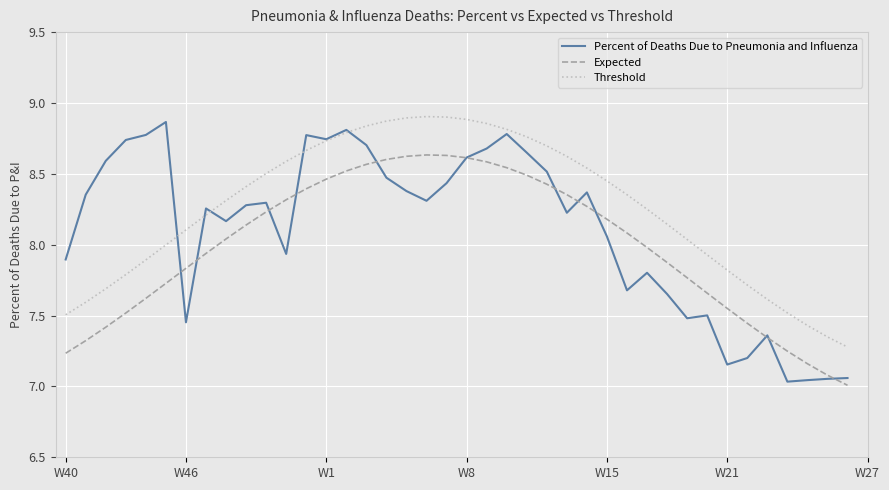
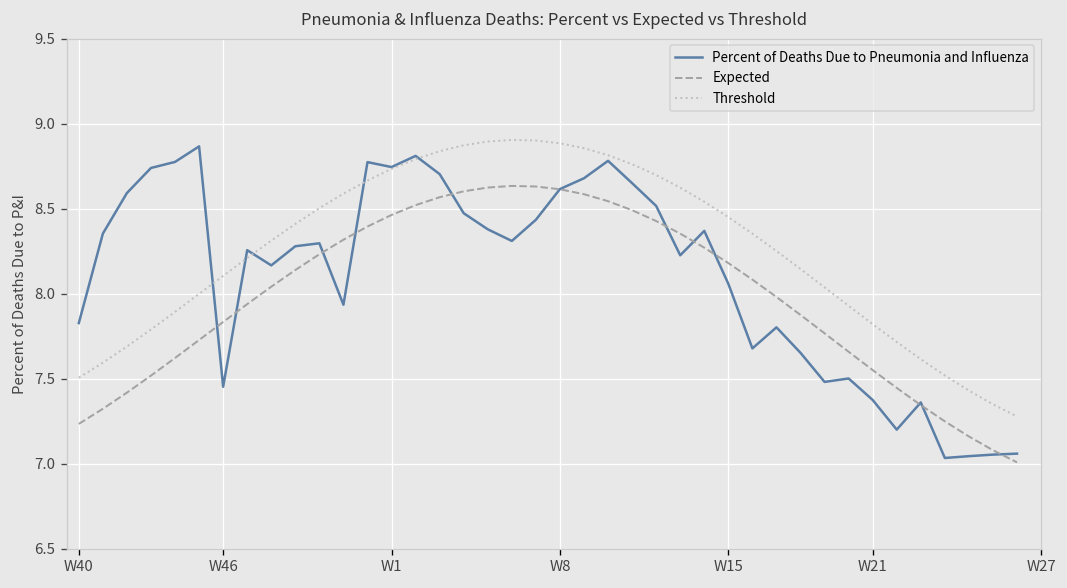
  {
    "Percent of Deaths Due to Pneumonia and Influenza": {
-     "W40": 7.90,
+     "W40": 7.83,
      "W46": 7.45,
      "W15": 8.06,
-     "W21": 7.15
+     "W21": 7.37
    }
  }
